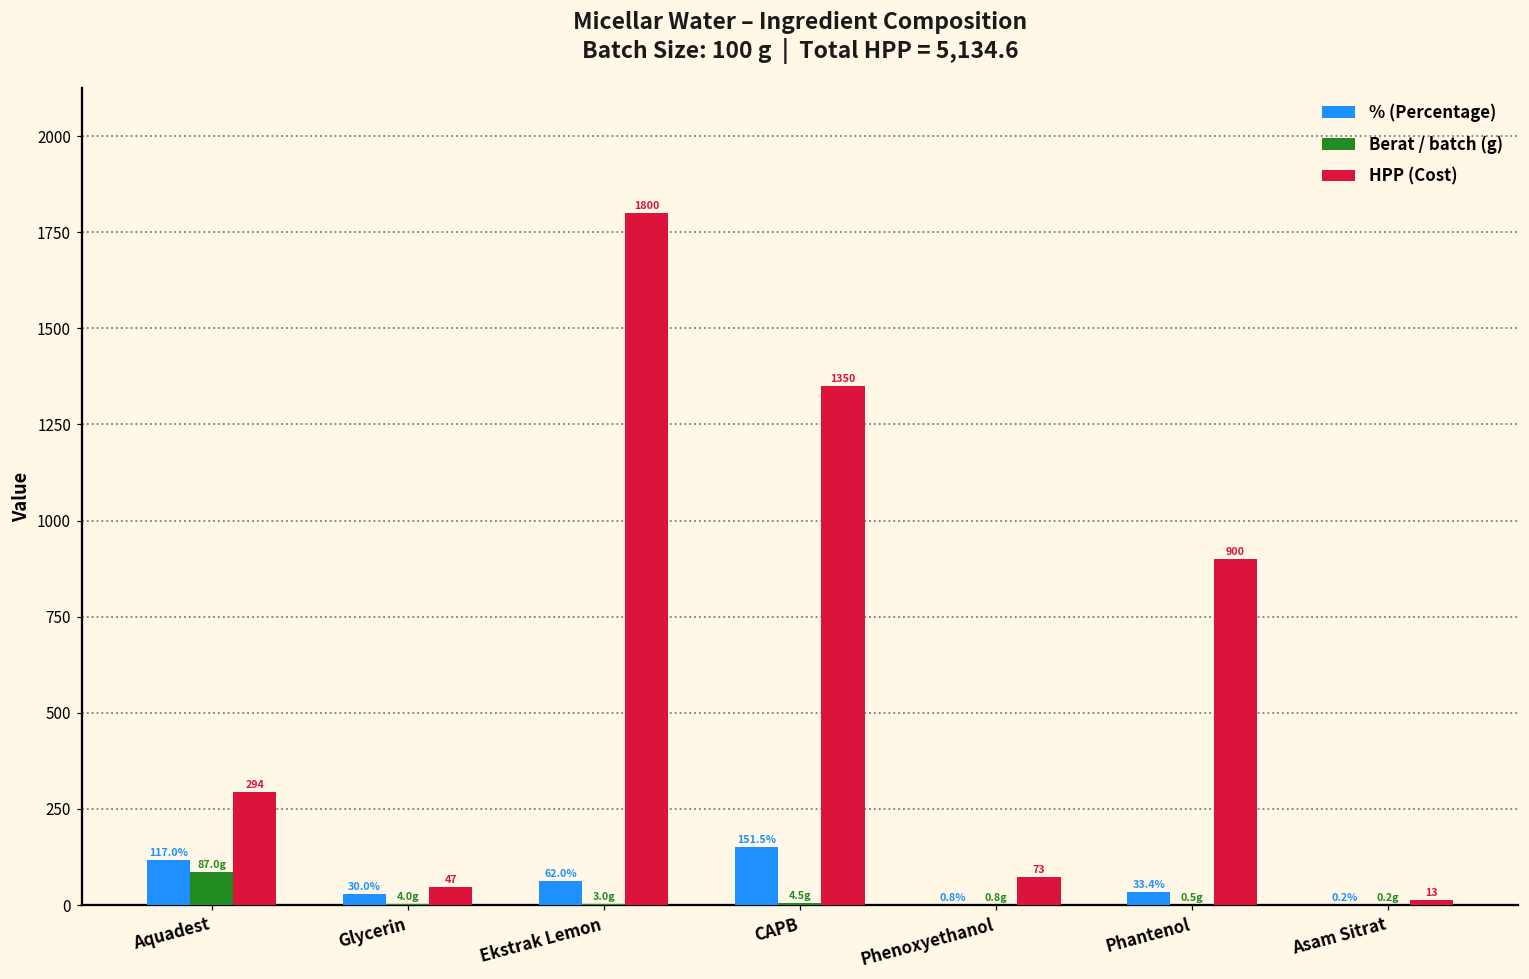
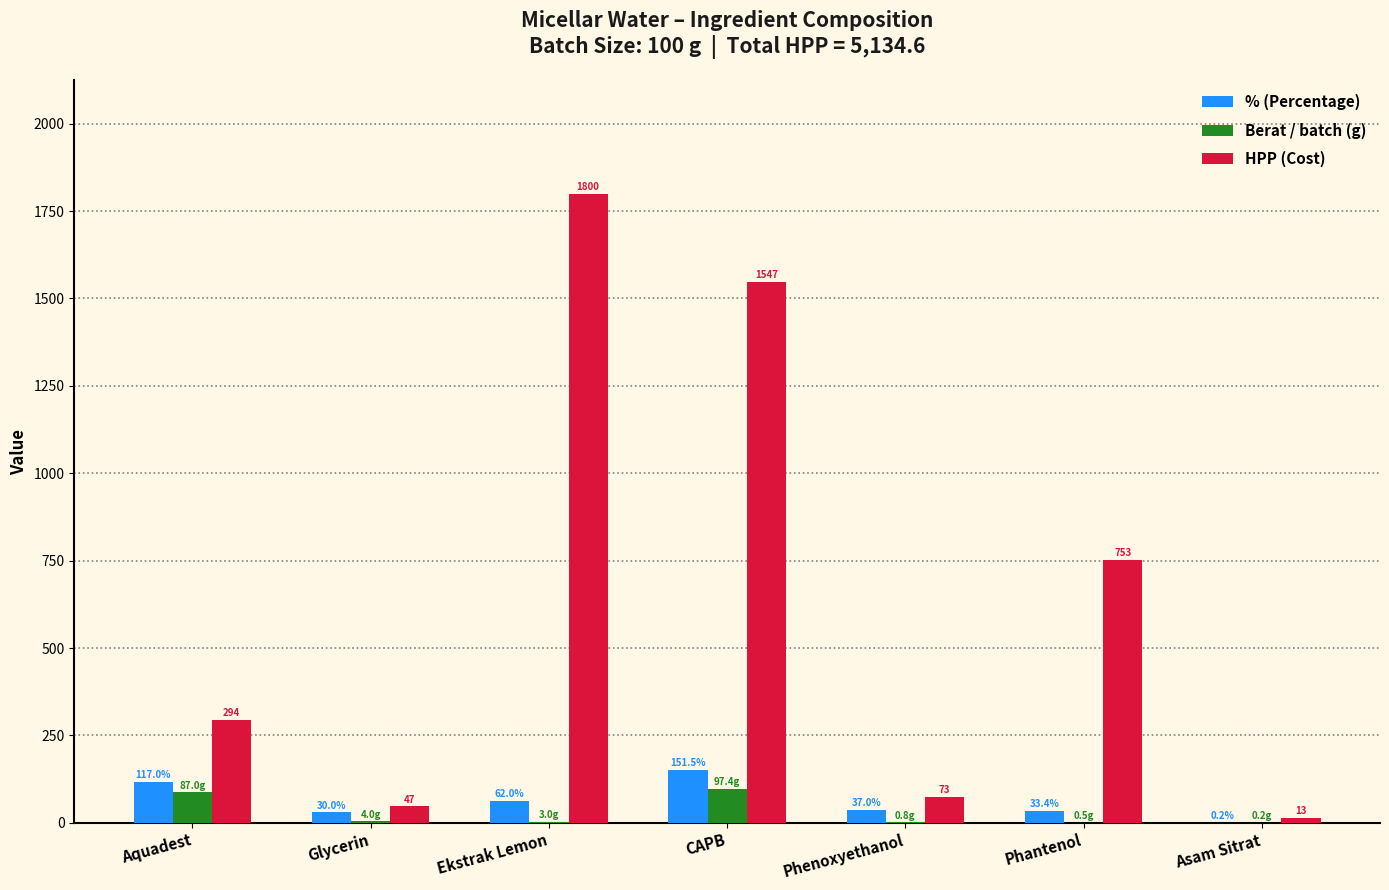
  {
    "% (Percentage)": {
      "Aquadest": "117.0%",
      "Glycerin": "30.0%",
      "Ekstrak Lemon": "62.0%",
      "CAPB": "151.5%",
-     "Phenoxyethanol": "0.8%",
+     "Phenoxyethanol": "37.0%",
      "Phantenol": "33.4%",
      "Asam Sitrat": "0.2%"
    },
    "Berat / batch (g)": {
      "Aquadest": "87.0g",
      "Glycerin": "4.0g",
      "Ekstrak Lemon": "3.0g",
-     "CAPB": "4.5g",
+     "CAPB": "97.4g",
      "Phenoxyethanol": "0.8g",
      "Phantenol": "0.5g",
      "Asam Sitrat": "0.2g"
    },
    "HPP (Cost)": {
      "Aquadest": "294",
      "Glycerin": "47",
      "Ekstrak Lemon": "1800",
-     "CAPB": "1350",
-     "Phantenol": "900",
+     "CAPB": "1547",
+     "Phantenol": "753",
      "Asam Sitrat": "13"
    }
  }
